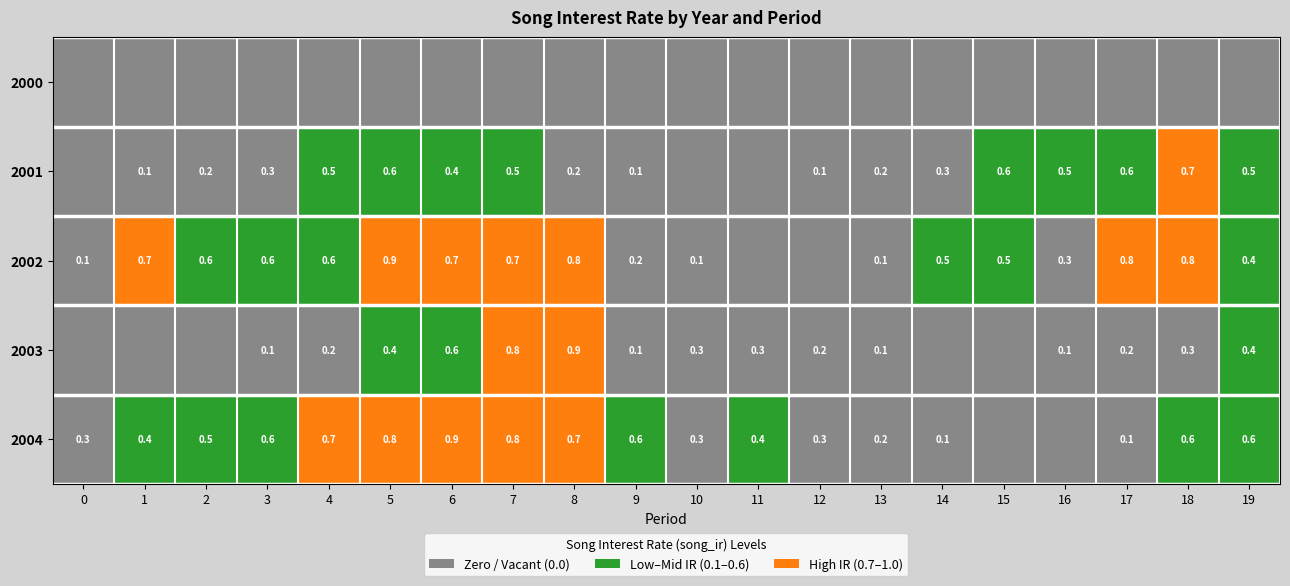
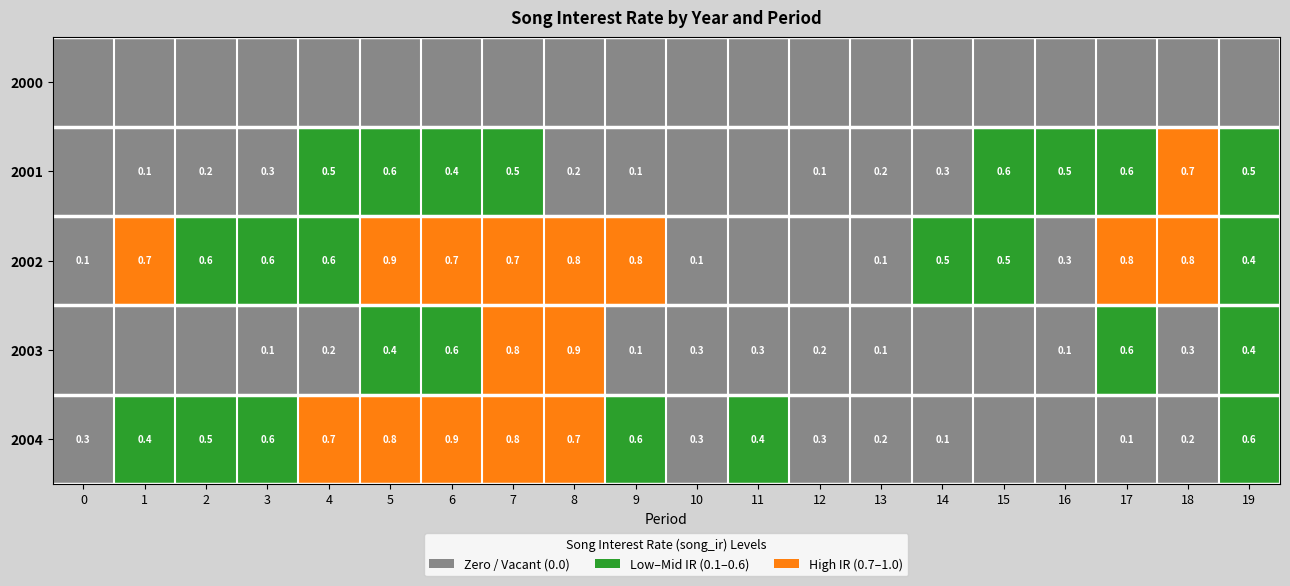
  {
    "2001": {
      "1": 0.1,
      "2": 0.2,
      "3": 0.3,
      "4": 0.5,
      "5": 0.6,
      "6": 0.4,
      "7": 0.5,
      "8": 0.2,
      "9": 0.1,
      "12": 0.1,
      "13": 0.2,
      "14": 0.3,
      "15": 0.6,
      "16": 0.5,
      "17": 0.6,
      "18": 0.7,
      "19": 0.5
    },
    "2002": {
      "0": 0.1,
      "1": 0.7,
      "2": 0.6,
      "3": 0.6,
      "4": 0.6,
      "5": 0.9,
      "6": 0.7,
      "7": 0.7,
      "8": 0.8,
-     "9": 0.2,
+     "9": 0.8,
      "10": 0.1,
      "13": 0.1,
      "14": 0.5,
      "15": 0.5,
      "16": 0.3,
      "17": 0.8,
      "18": 0.8,
      "19": 0.4
    },
    "2003": {
      "3": 0.1,
      "4": 0.2,
      "5": 0.4,
      "6": 0.6,
      "7": 0.8,
      "8": 0.9,
      "9": 0.1,
      "10": 0.3,
      "11": 0.3,
      "12": 0.2,
      "13": 0.1,
      "16": 0.1,
-     "17": 0.2,
+     "17": 0.6,
      "18": 0.3,
      "19": 0.4
    },
    "2004": {
      "0": 0.3,
      "1": 0.4,
      "2": 0.5,
      "3": 0.6,
      "4": 0.7,
      "5": 0.8,
      "6": 0.9,
      "7": 0.8,
      "8": 0.7,
      "9": 0.6,
      "10": 0.3,
      "11": 0.4,
      "12": 0.3,
      "13": 0.2,
      "14": 0.1,
      "17": 0.1,
-     "18": 0.6,
+     "18": 0.2,
      "19": 0.6
    }
  }
